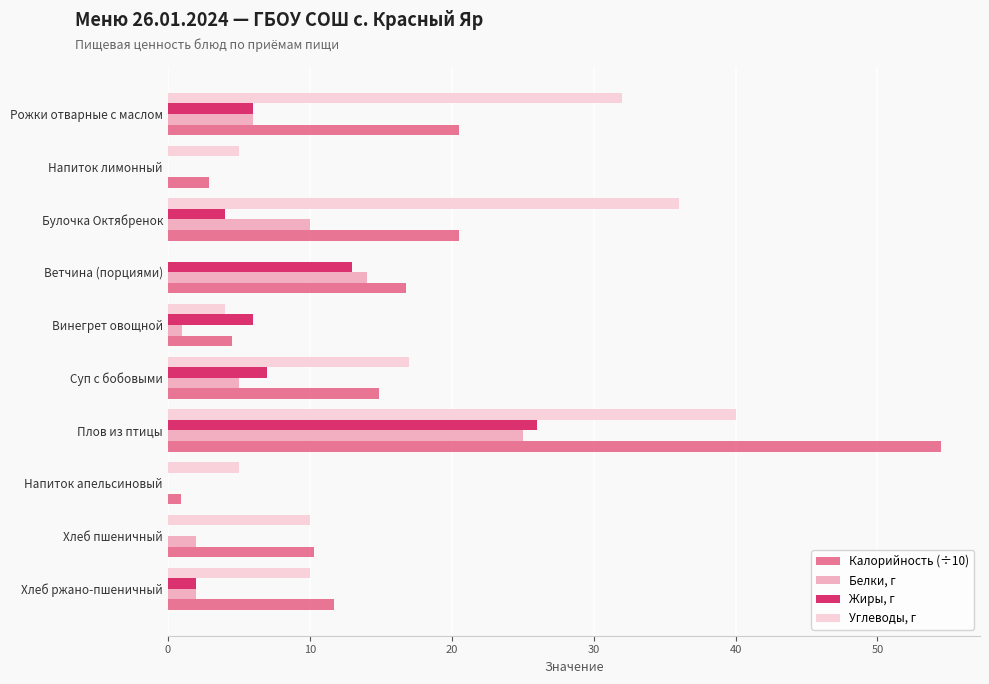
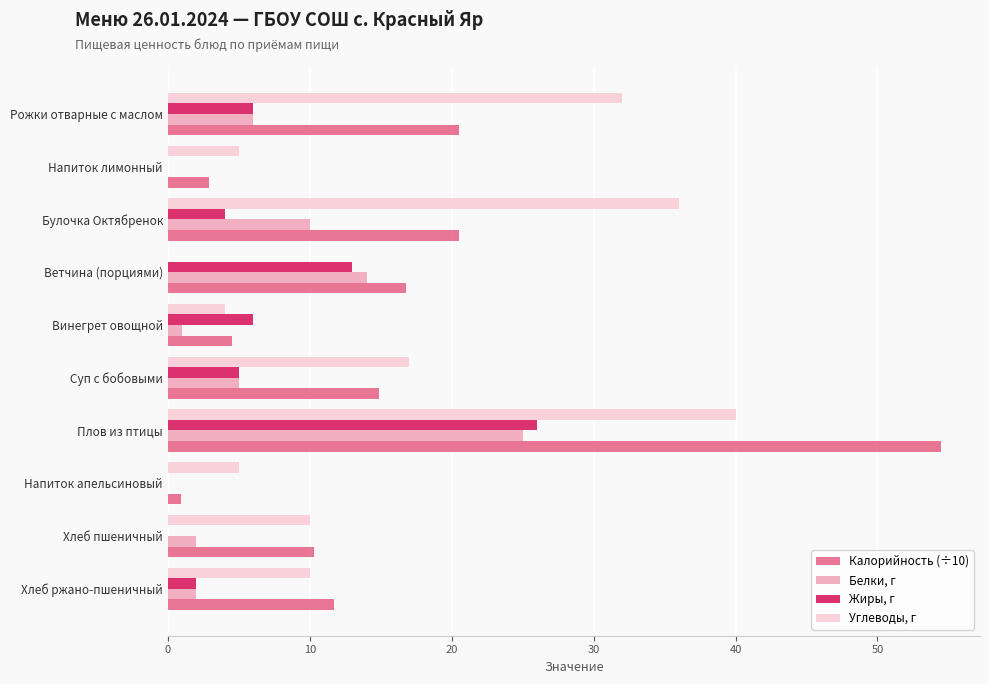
  {
    "Калорийность (÷10)": {
      "Рожки отварные с маслом": 20.5,
      "Напиток лимонный": 3,
      "Булочка Октябренок": 20.5,
      "Ветчина (порциями)": 16.8,
      "Винегрет овощной": 4.5,
      "Суп с бобовыми": 15,
      "Плов из птицы": 54.5,
      "Напиток апельсиновый": 1,
      "Хлеб пшеничный": 10.3,
      "Хлеб ржано-пшеничный": 11.7
    },
    "Жиры, г": {
      "Рожки отварные с маслом": 6,
      "Напиток лимонный": 0,
      "Булочка Октябренок": 4,
      "Ветчина (порциями)": 13,
      "Винегрет овощной": 6,
-     "Суп с бобовыми": 7,
+     "Суп с бобовыми": 5,
      "Плов из птицы": 26,
      "Напиток апельсиновый": 0,
      "Хлеб пшеничный": 0,
      "Хлеб ржано-пшеничный": 2
    }
  }
